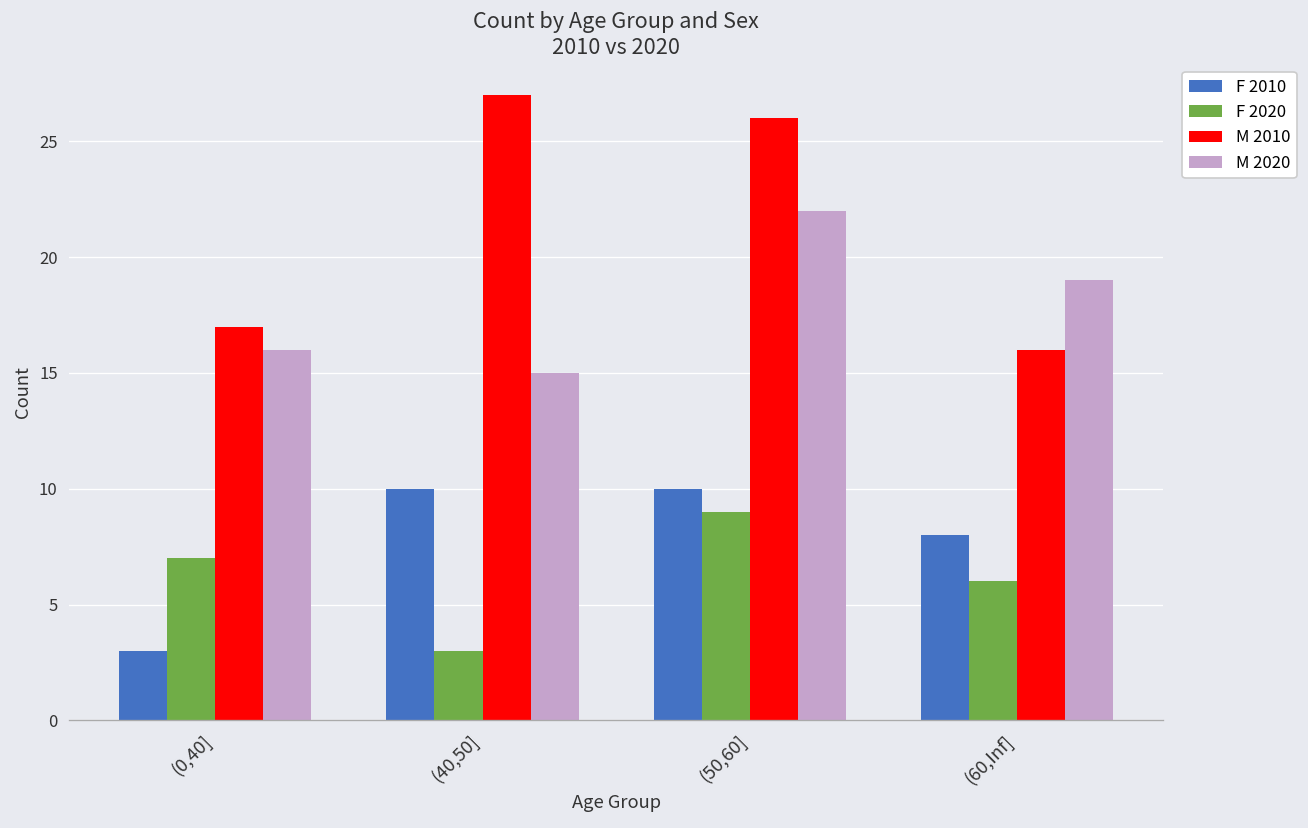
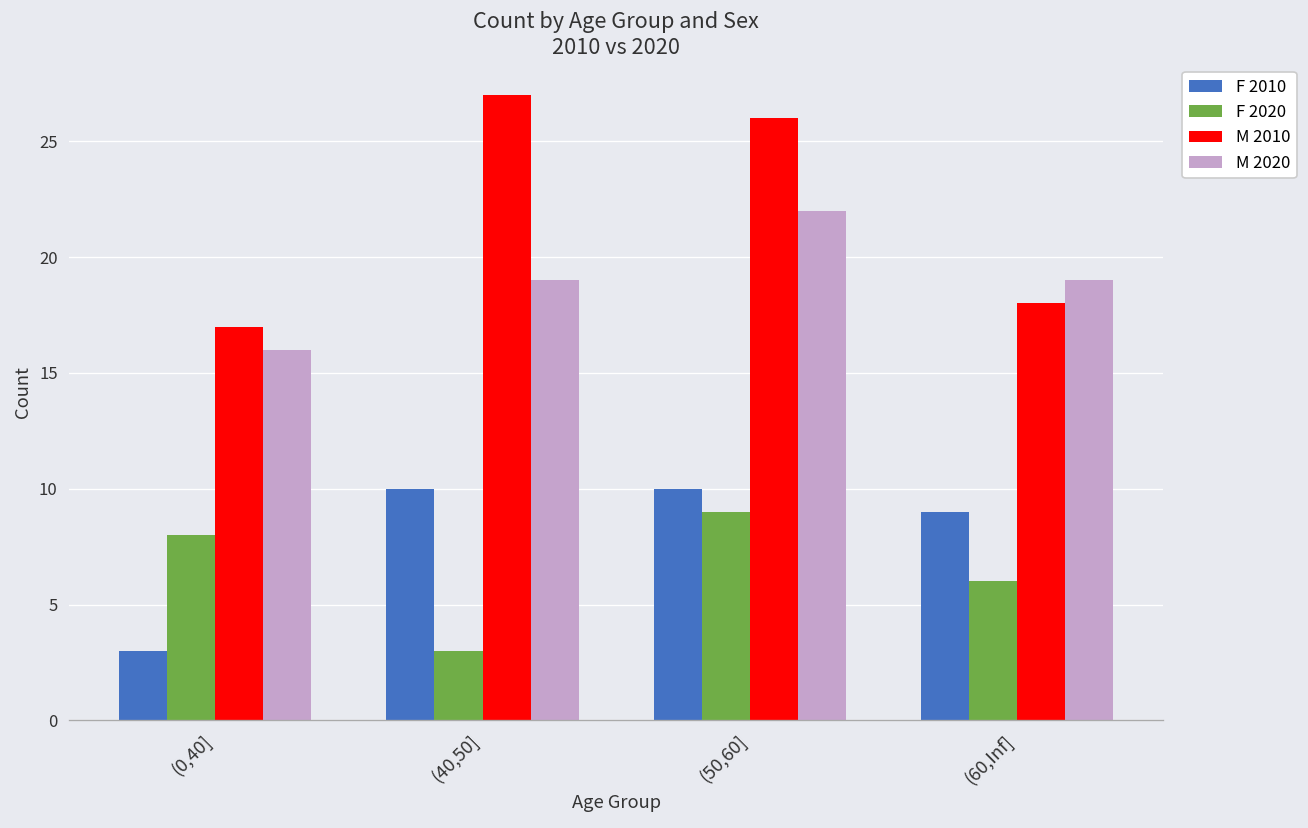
  {
    "F 2010": {
      "(0,40]": 3,
      "(40,50]": 10,
      "(50,60]": 10,
-     "(60,Inf]": 8
+     "(60,Inf]": 9
    },
    "F 2020": {
-     "(0,40]": 7,
+     "(0,40]": 8,
      "(40,50]": 3,
      "(50,60]": 9,
      "(60,Inf]": 6
    },
    "M 2010": {
      "(0,40]": 17,
      "(40,50]": 27,
      "(50,60]": 26,
-     "(60,Inf]": 16
+     "(60,Inf]": 18
    },
    "M 2020": {
      "(0,40]": 16,
-     "(40,50]": 15,
+     "(40,50]": 19,
      "(50,60]": 22,
      "(60,Inf]": 19
    }
  }
